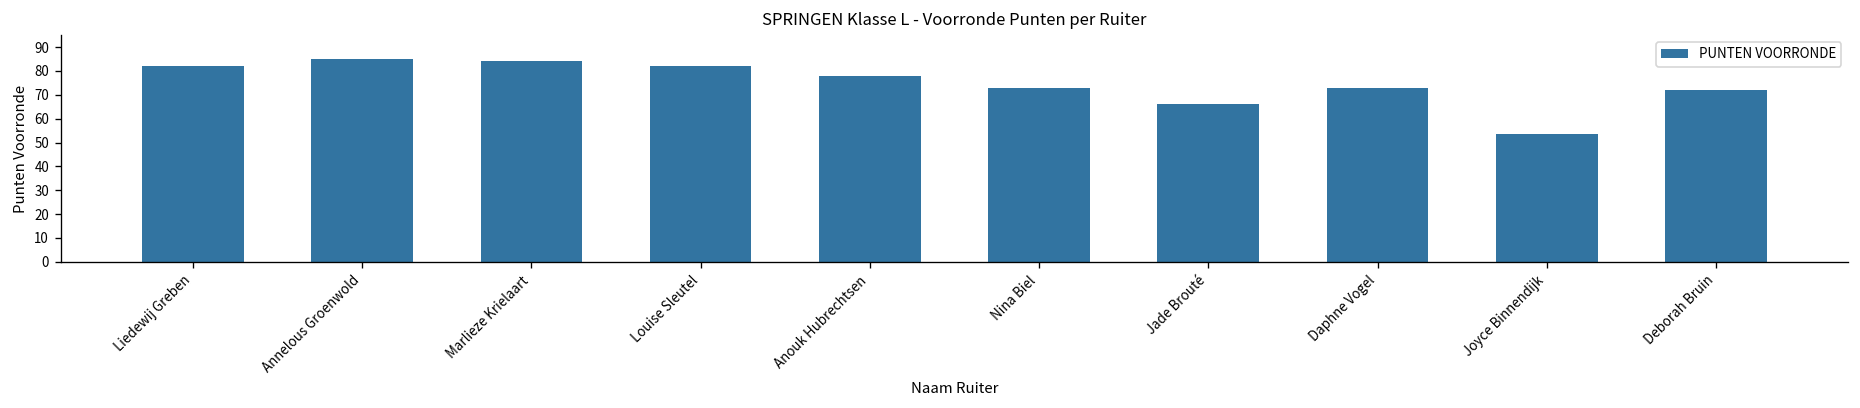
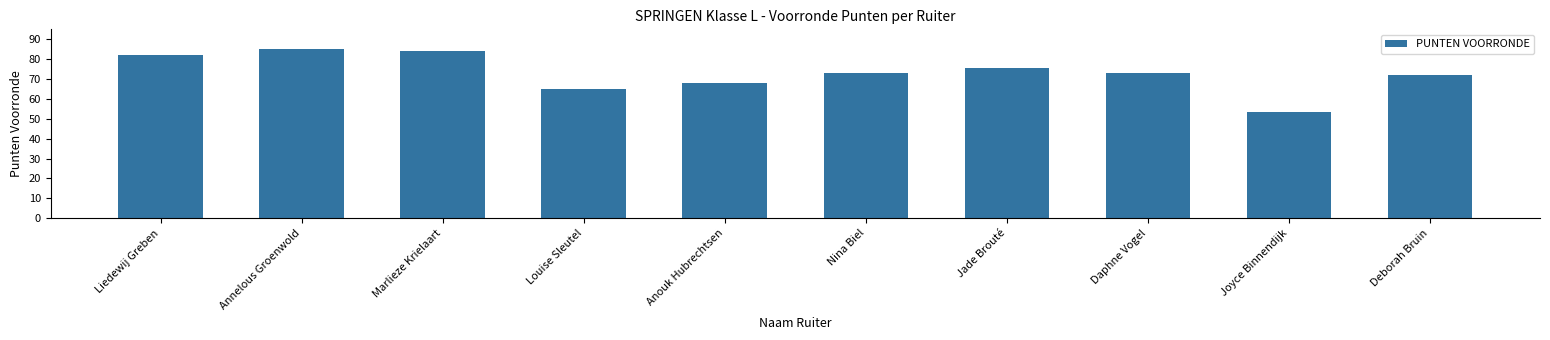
  {
    "Liedewij Greben": 82,
    "Annelous Groenwold": 85,
    "Marlieze Krielaart": 84,
-   "Louise Sleutel": 82,
-   "Anouk Hubrechtsen": 78,
+   "Louise Sleutel": 65,
+   "Anouk Hubrechtsen": 68,
    "Nina Biel": 73,
-   "Jade Brouté": 66,
+   "Jade Brouté": 76,
    "Daphne Vogel": 73,
    "Joyce Binnendijk": 53,
    "Deborah Bruin": 72
  }
